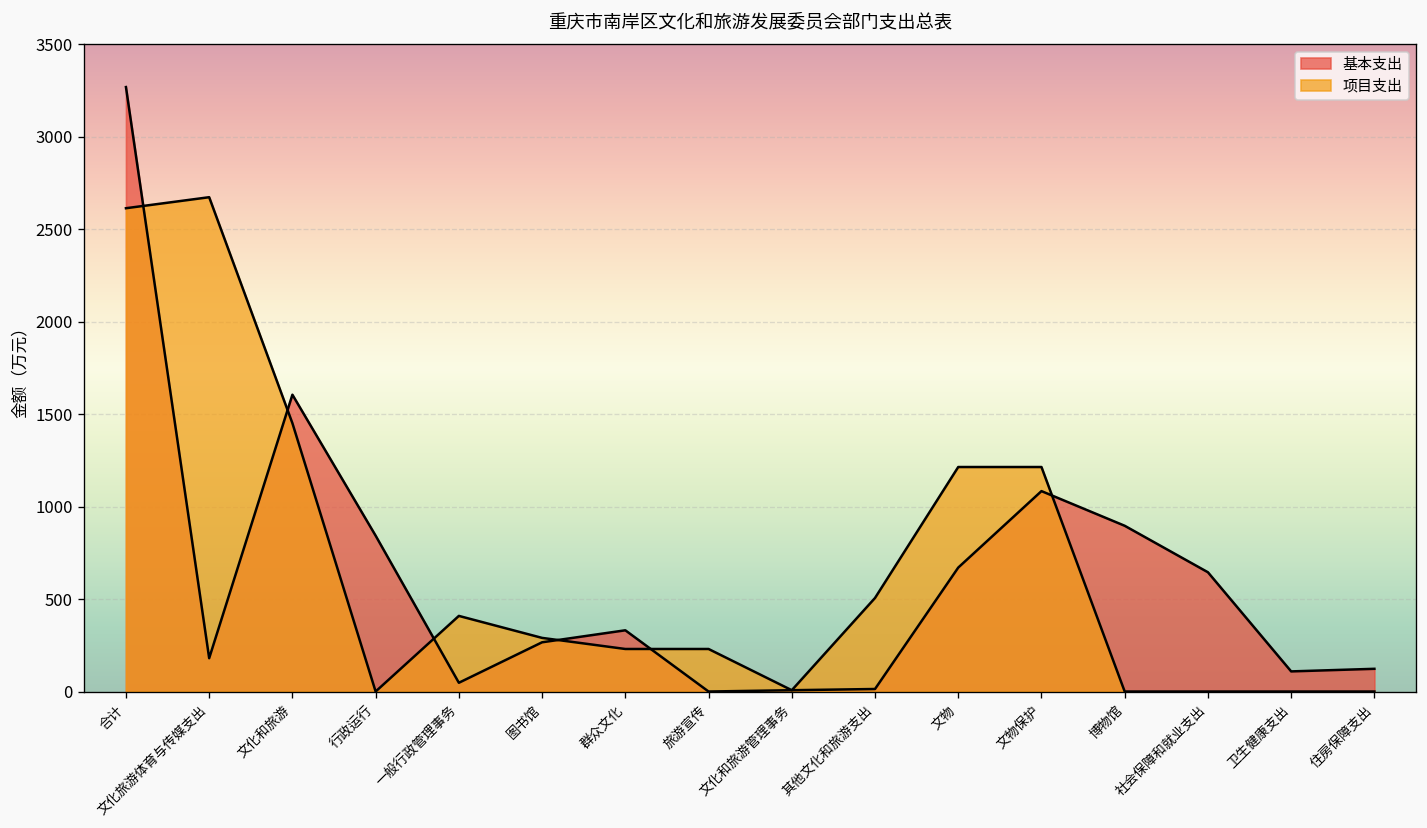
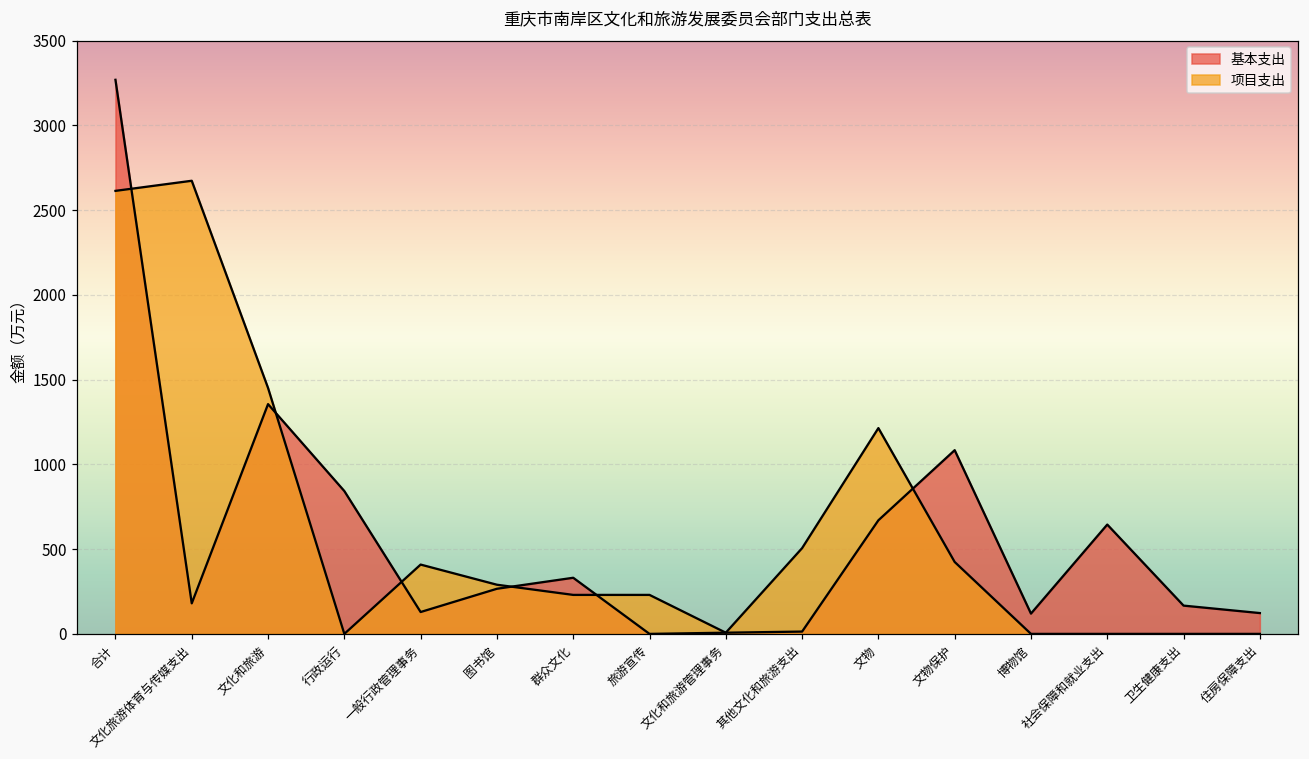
  {
    "基本支出": {
      "合计": 3270,
      "文化旅游体育与传媒支出": 180,
-     "文化和旅游": 1600,
+     "文化和旅游": 1360,
      "行政运行": 840,
-     "一般行政管理事务": 50,
+     "一般行政管理事务": 130,
      "图书馆": 270,
      "群众文化": 330,
      "旅游宣传": 0,
      "其他文化和旅游支出": 10,
      "文物": 670,
      "文物保护": 1080,
-     "博物馆": 900,
+     "博物馆": 120,
      "社会保障和就业支出": 640,
-     "卫生健康支出": 110,
+     "卫生健康支出": 170,
      "住房保障支出": 120
    },
    "项目支出": {
      "合计": 2610,
      "文化旅游体育与传媒支出": 2670,
      "文化和旅游": 1450,
      "行政运行": 0,
      "一般行政管理事务": 410,
      "图书馆": 290,
      "群众文化": 230,
      "旅游宣传": 230,
      "其他文化和旅游支出": 510,
      "文物": 1210,
-     "文物保护": 1210,
+     "文物保护": 420,
      "博物馆": 0,
      "社会保障和就业支出": 0,
      "卫生健康支出": 0,
      "住房保障支出": 0
    }
  }
